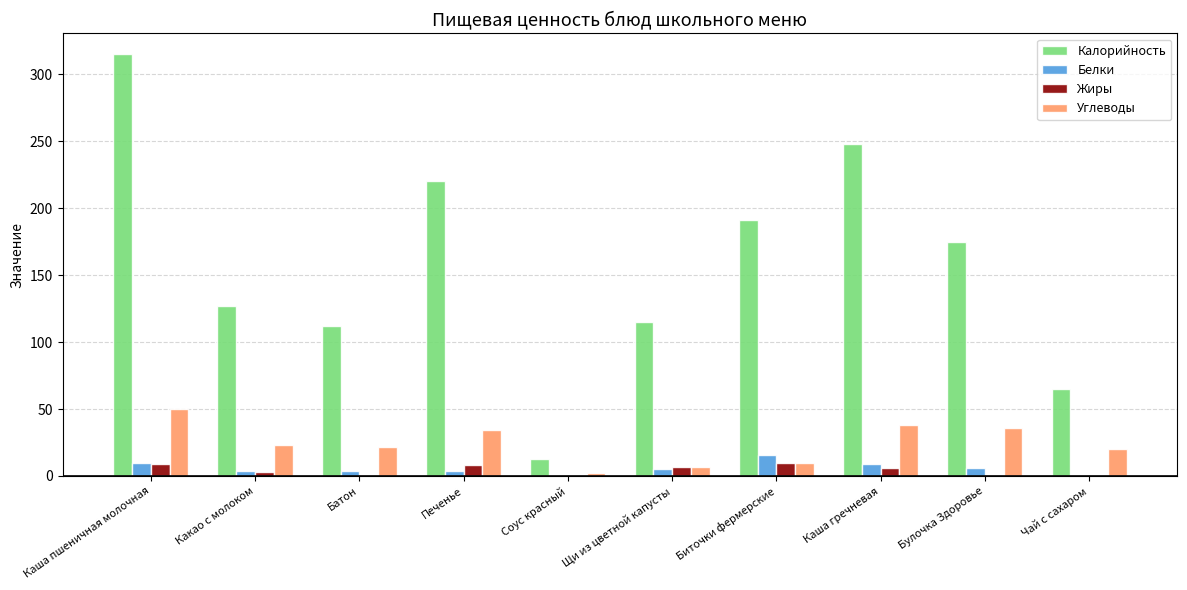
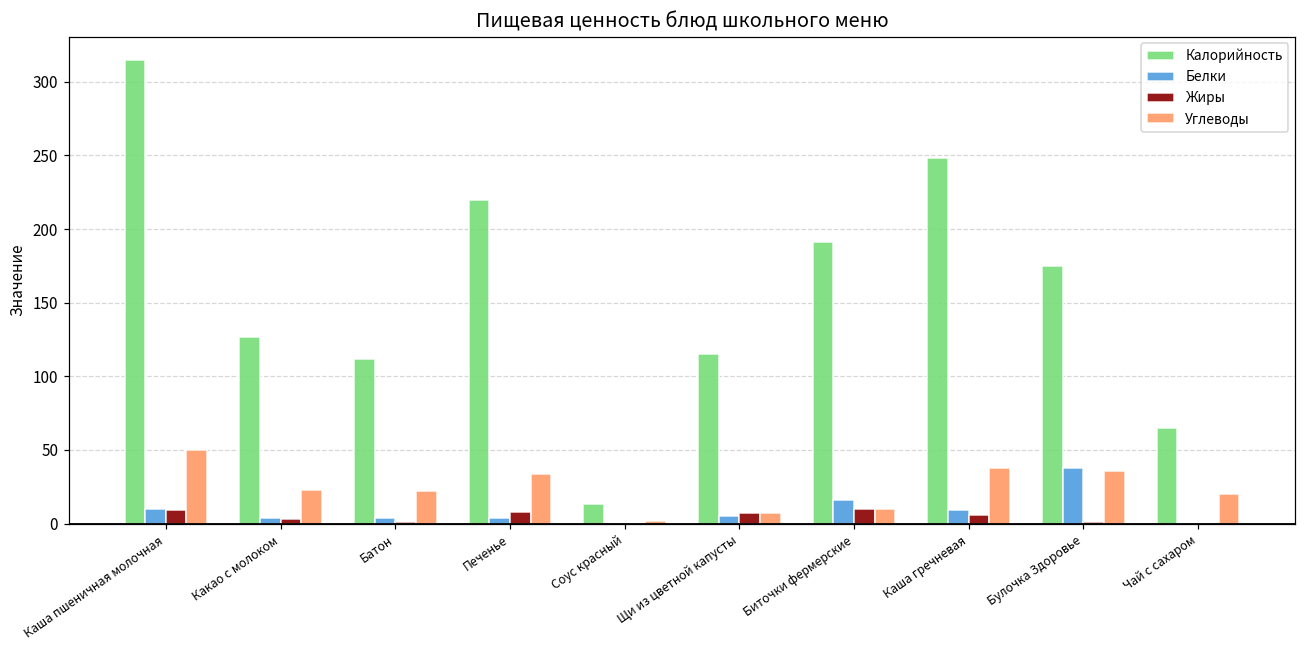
  {
    "Калорийность": {
      "Каша пшеничная молочная": 315,
      "Какао с молоком": 127,
      "Батон": 112,
      "Печенье": 220,
      "Соус красный": 13,
      "Щи из цветной капусты": 115,
      "Биточки фермерские": 191,
      "Каша гречневая": 248,
      "Булочка Здоровье": 175,
      "Чай с сахаром": 65
    },
    "Белки": {
      "Каша пшеничная молочная": 10,
      "Какао с молоком": 4,
      "Батон": 4,
      "Печенье": 4,
      "Соус красный": 0,
      "Щи из цветной капусты": 5,
      "Биточки фермерские": 16,
      "Каша гречневая": 9,
-     "Булочка Здоровье": 6,
+     "Булочка Здоровье": 38,
      "Чай с сахаром": 0
    },
    "Жиры": {
      "Каша пшеничная молочная": 9,
      "Какао с молоком": 3,
      "Печенье": 8,
      "Соус красный": 0,
      "Щи из цветной капусты": 7,
      "Биточки фермерские": 10,
      "Каша гречневая": 6,
      "Чай с сахаром": 0
    },
    "Углеводы": {
      "Каша пшеничная молочная": 50,
      "Какао с молоком": 23,
      "Батон": 22,
      "Печенье": 34,
      "Соус красный": 2,
      "Щи из цветной капусты": 7,
      "Биточки фермерские": 10,
      "Каша гречневая": 38,
      "Булочка Здоровье": 36,
      "Чай с сахаром": 20
    }
  }
